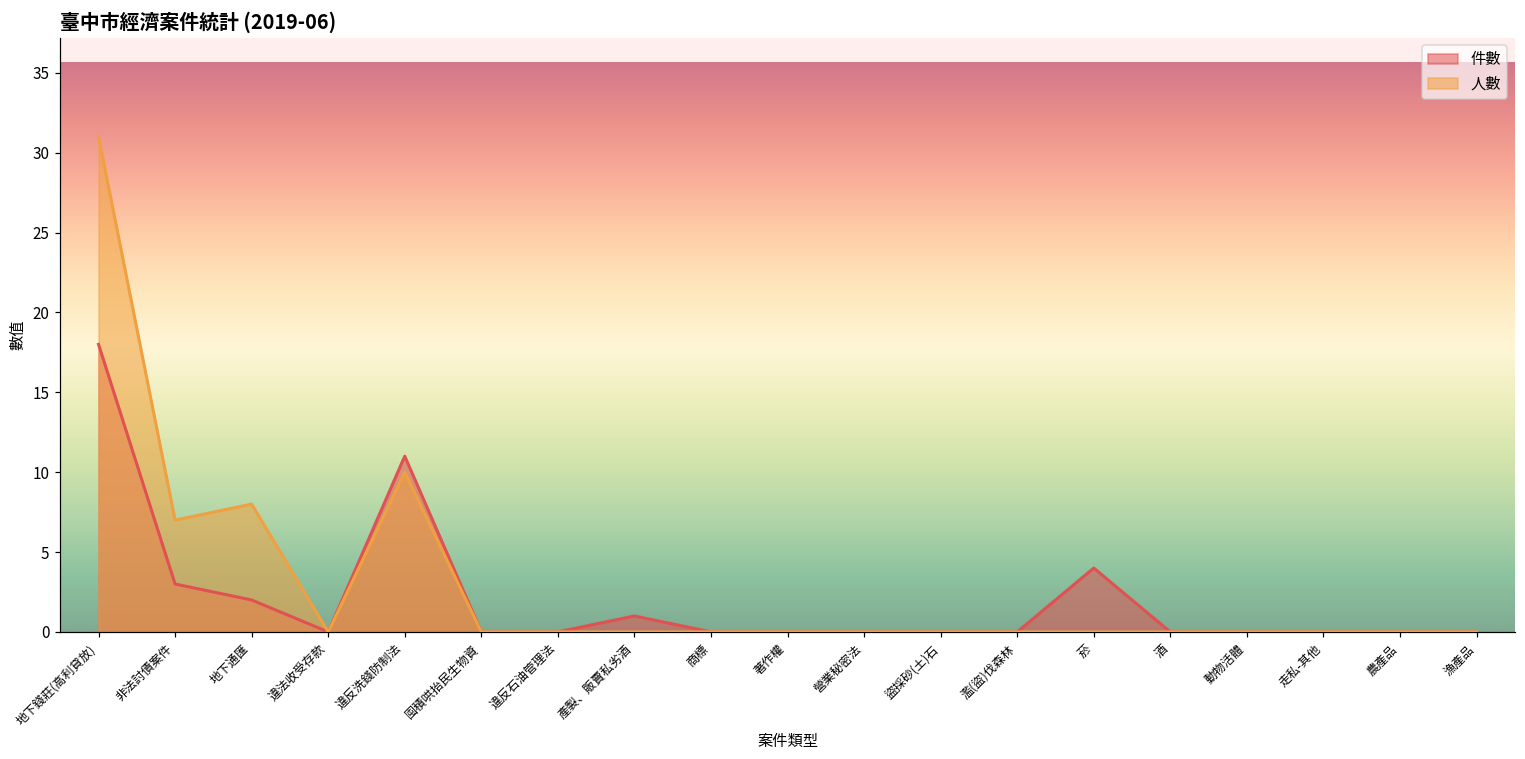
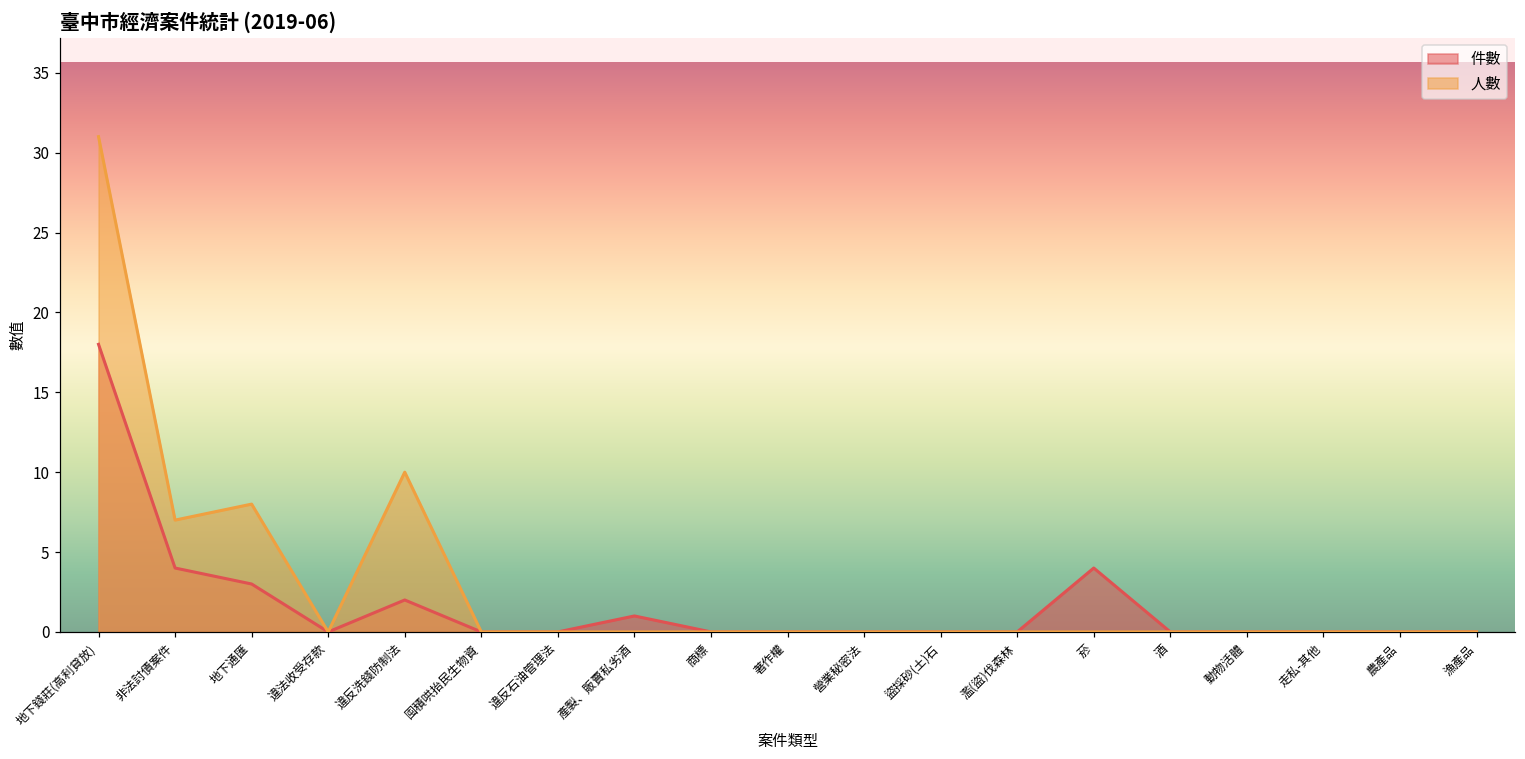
  {
    "件數": {
      "地下錢莊(高利貸放)": 18,
-     "非法討債案件": 3,
-     "地下通匯": 2,
-     "違反洗錢防制法": 11,
+     "非法討債案件": 4,
+     "地下通匯": 3,
+     "違反洗錢防制法": 2,
      "產製、販賣私劣酒": 1,
      "菸": 4
    },
    "人數": {
      "地下錢莊(高利貸放)": 31,
      "非法討債案件": 7,
      "地下通匯": 8,
      "違反洗錢防制法": 10,
      "產製、販賣私劣酒": 0,
      "菸": 0
    }
  }
